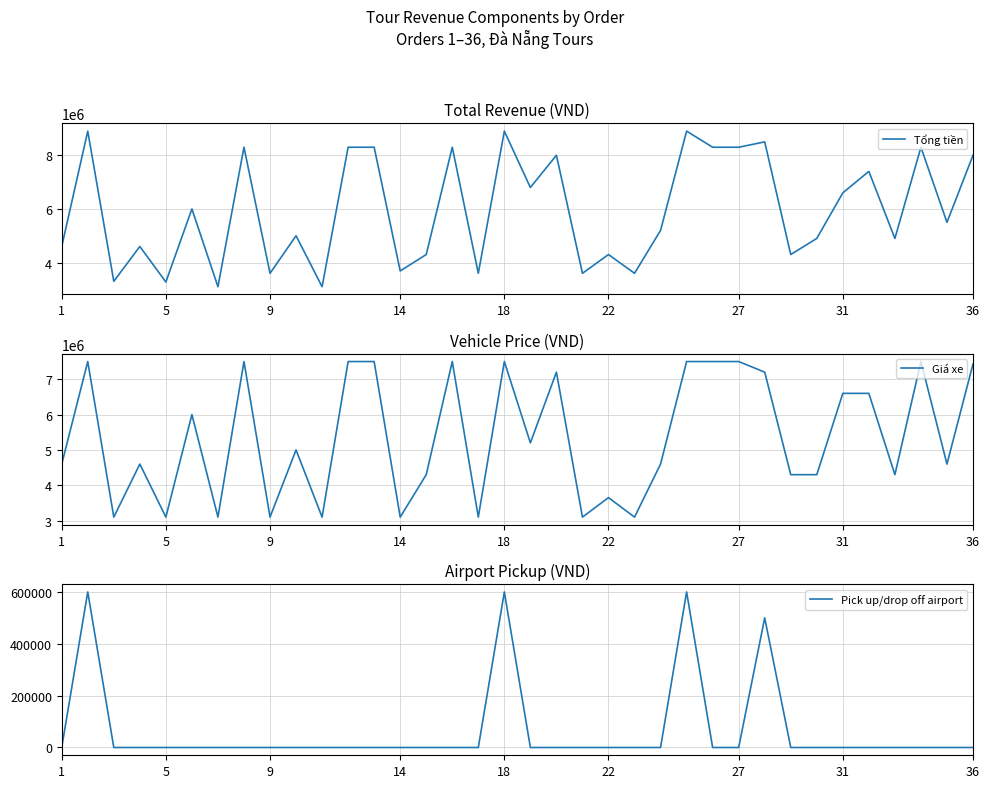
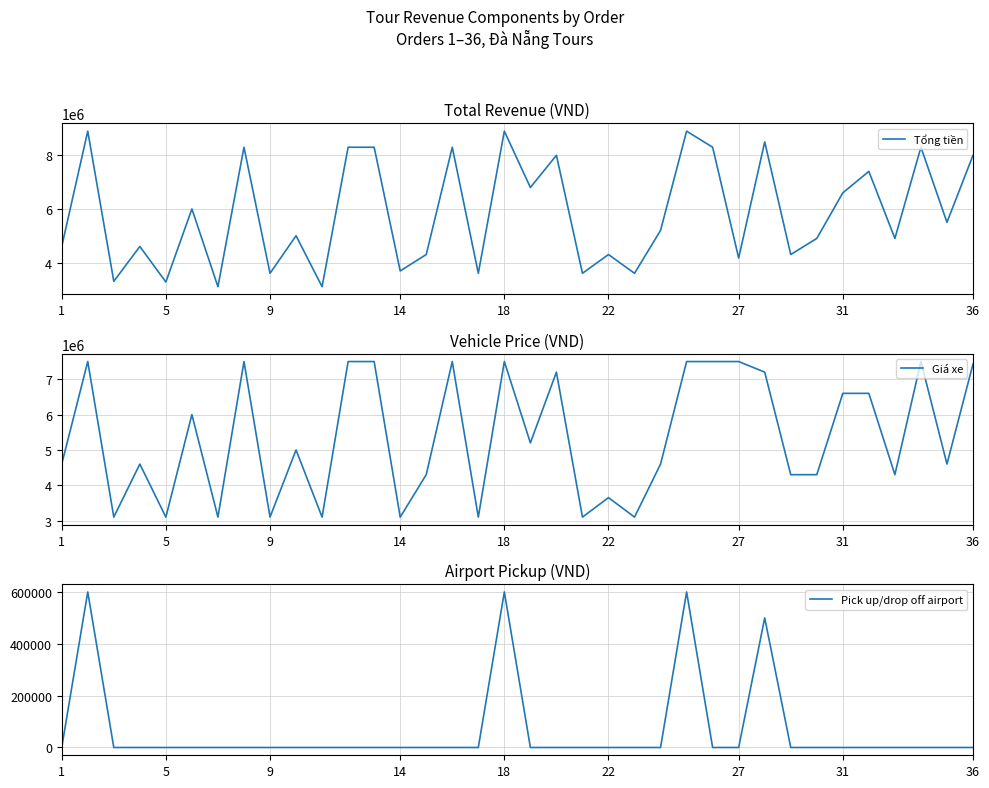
  {
    "Total Revenue (VND)": {
      "1": 4600000,
      "5": 3300000,
      "9": 3600000,
      "14": 3700000,
      "18": 8900000,
      "22": 4300000,
-     "27": 8300000,
+     "27": 4200000,
      "31": 6600000,
      "36": 8000000
    },
    "Vehicle Price (VND)": {
      "1": 4600000,
      "5": 3100000,
      "9": 3100000,
      "14": 3100000,
      "18": 7500000,
      "22": 3700000,
      "27": 7500000,
      "31": 6600000,
      "36": 7400000
    },
    "Airport Pickup (VND)": {
      "1": 0,
      "5": 0,
      "9": 0,
      "14": 0,
      "18": 600000,
      "22": 0,
      "27": 0,
      "31": 0,
      "36": 0
    }
  }
